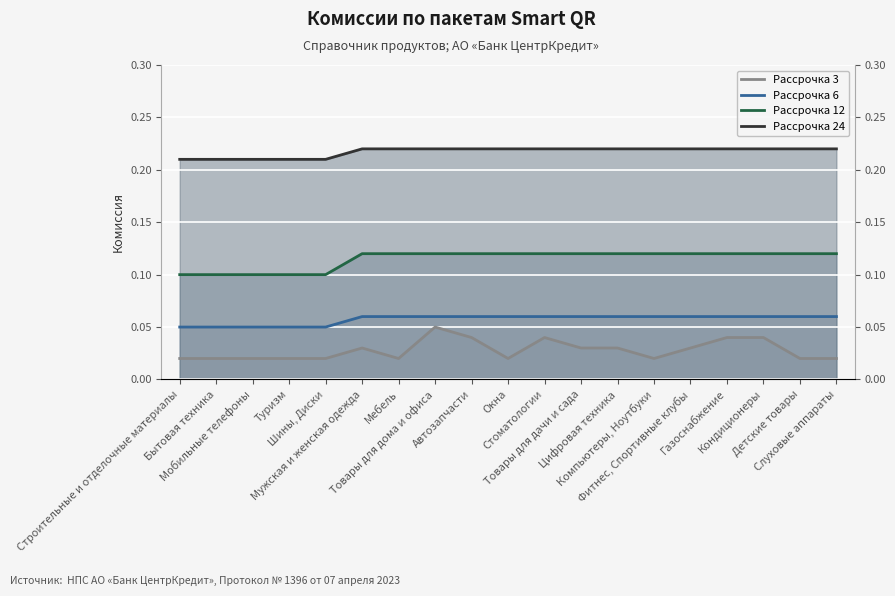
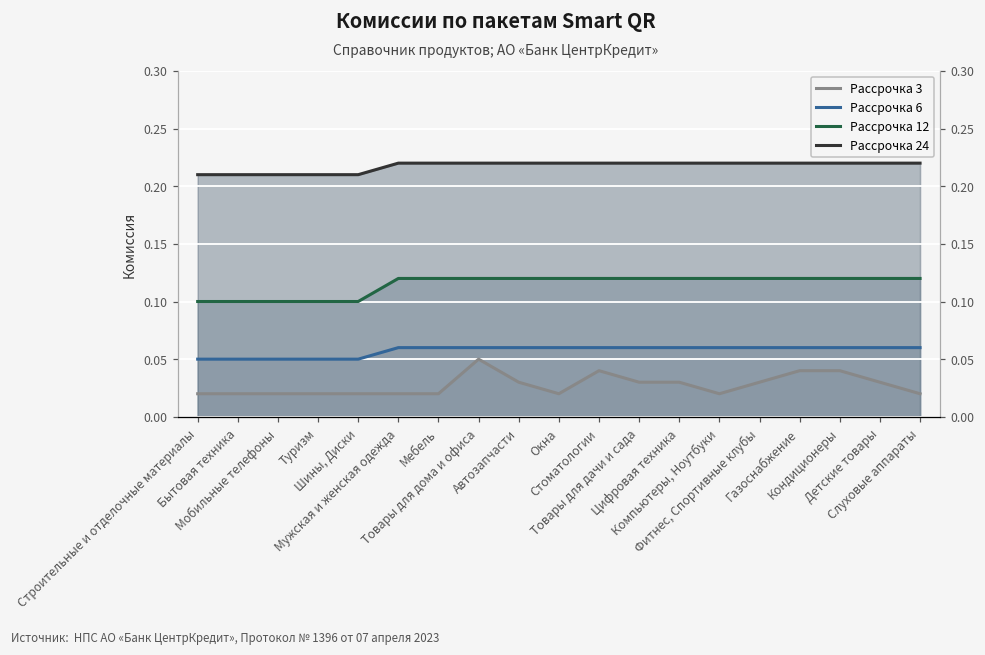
  {
    "Рассрочка 3": {
      "Строительные и отделочные материалы": 0.02,
      "Бытовая техника": 0.02,
      "Мобильные телефоны": 0.02,
      "Туризм": 0.02,
      "Шины, Диски": 0.02,
-     "Мужская и женская одежда": 0.03,
+     "Мужская и женская одежда": 0.02,
      "Мебель": 0.02,
      "Товары для дома и офиса": 0.05,
-     "Автозапчасти": 0.04,
+     "Автозапчасти": 0.03,
      "Окна": 0.02,
      "Стоматологии": 0.04,
      "Товары для дачи и сада": 0.03,
      "Цифровая техника": 0.03,
      "Компьютеры, Ноутбуки": 0.02,
      "Фитнес, Спортивные клубы": 0.03,
      "Газоснабжение": 0.04,
      "Кондиционеры": 0.04,
-     "Детские товары": 0.02,
+     "Детские товары": 0.03,
      "Слуховые аппараты": 0.02
    },
    "Рассрочка 6": {
      "Строительные и отделочные материалы": 0.05,
      "Бытовая техника": 0.05,
      "Мобильные телефоны": 0.05,
      "Туризм": 0.05,
      "Шины, Диски": 0.05,
      "Мужская и женская одежда": 0.06,
      "Мебель": 0.06,
      "Товары для дома и офиса": 0.06,
      "Автозапчасти": 0.06,
      "Окна": 0.06,
      "Стоматологии": 0.06,
      "Товары для дачи и сада": 0.06,
      "Цифровая техника": 0.06,
      "Компьютеры, Ноутбуки": 0.06,
      "Фитнес, Спортивные клубы": 0.06,
      "Газоснабжение": 0.06,
      "Кондиционеры": 0.06,
      "Детские товары": 0.06,
      "Слуховые аппараты": 0.06
    }
  }
